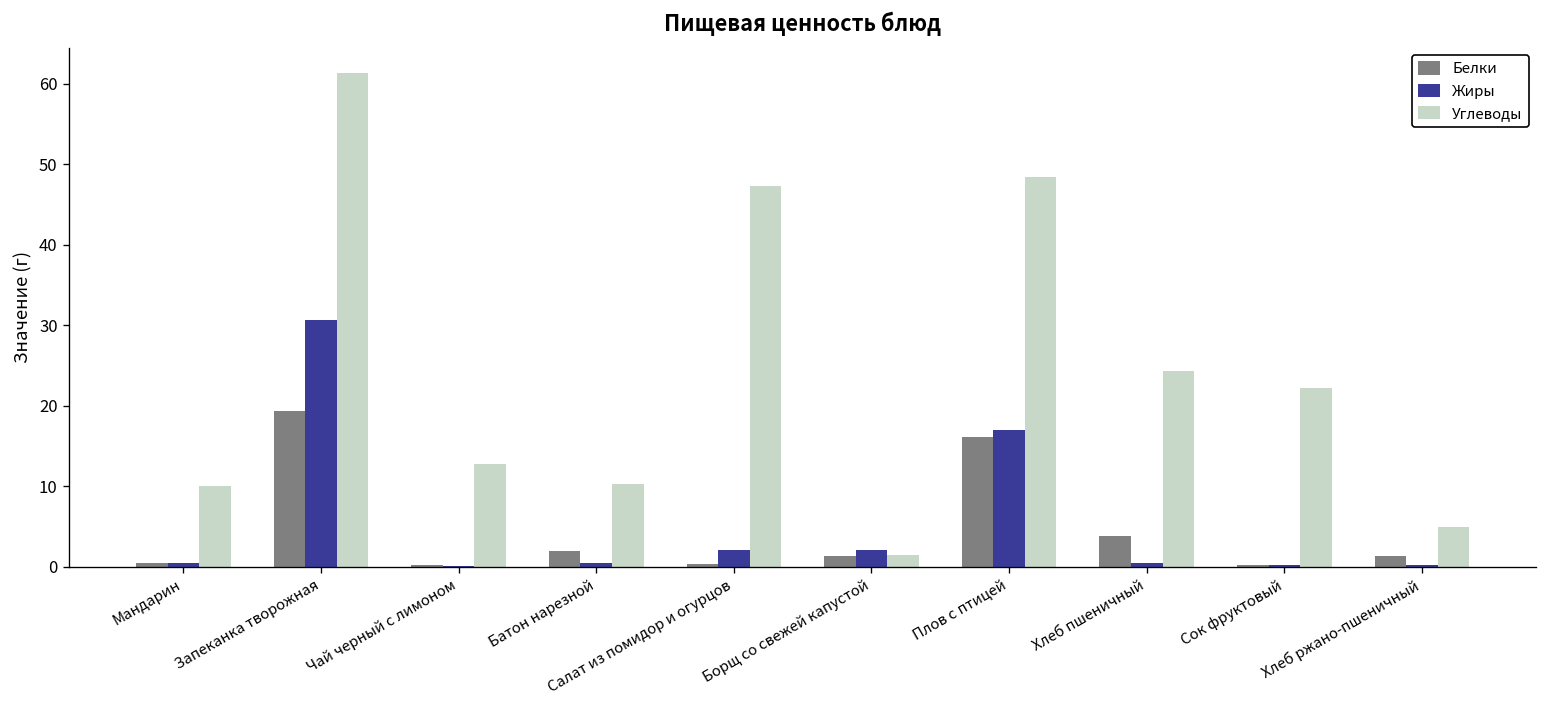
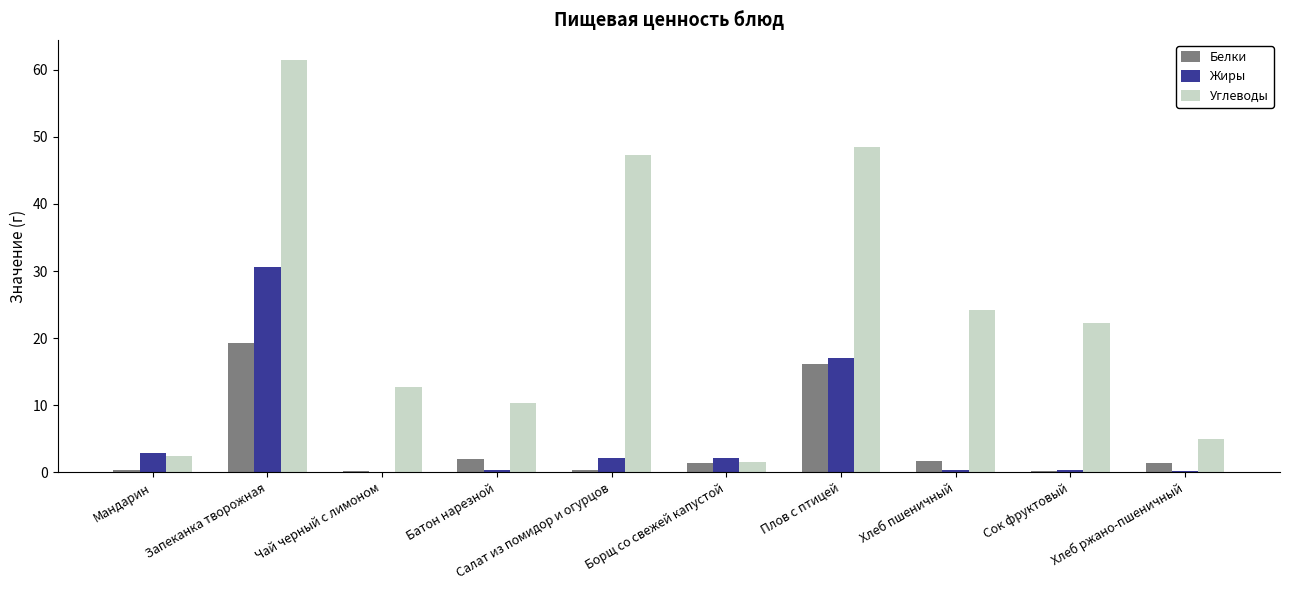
  {
    "Белки": {
      "Мандарин": 0,
      "Запеканка творожная": 19,
      "Батон нарезной": 2,
      "Борщ со свежей капустой": 1,
      "Плов с птицей": 16,
-     "Хлеб пшеничный": 4,
+     "Хлеб пшеничный": 2,
      "Хлеб ржано-пшеничный": 1
    },
    "Жиры": {
-     "Мандарин": 0,
+     "Мандарин": 3,
      "Запеканка творожная": 31,
      "Батон нарезной": 0,
      "Салат из помидор и огурцов": 2,
      "Борщ со свежей капустой": 2,
      "Плов с птицей": 17,
      "Хлеб пшеничный": 0
    },
    "Углеводы": {
-     "Мандарин": 10,
+     "Мандарин": 2,
      "Запеканка творожная": 61,
      "Чай черный с лимоном": 13,
      "Батон нарезной": 10,
      "Салат из помидор и огурцов": 47,
      "Борщ со свежей капустой": 1,
      "Плов с птицей": 48,
      "Хлеб пшеничный": 24,
      "Сок фруктовый": 22,
      "Хлеб ржано-пшеничный": 5
    }
  }
